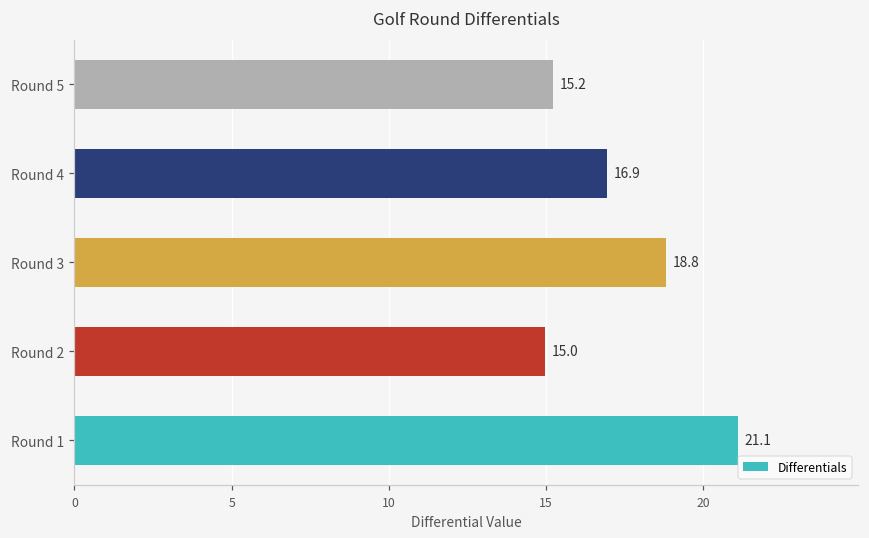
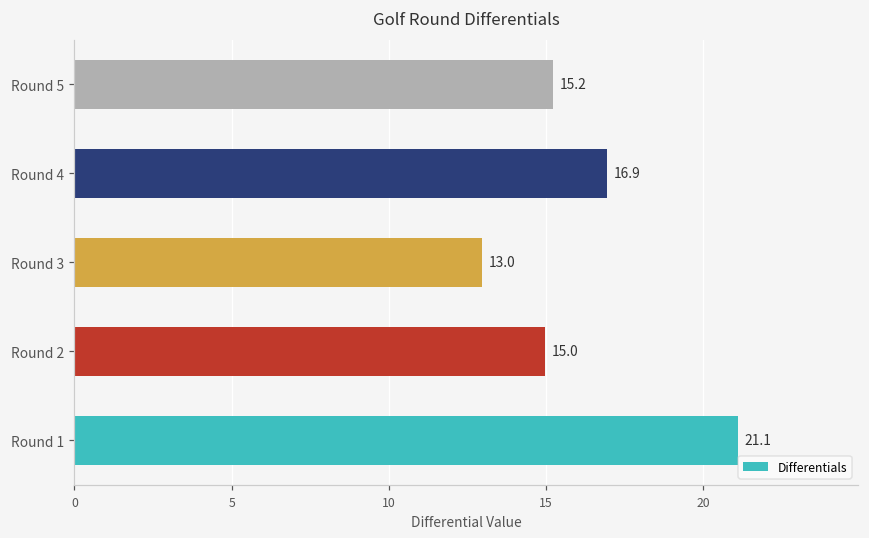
  {
    "Round 5": 15.2,
    "Round 4": 16.9,
-   "Round 3": 18.8,
+   "Round 3": 13.0,
    "Round 2": 15.0,
    "Round 1": 21.1
  }
